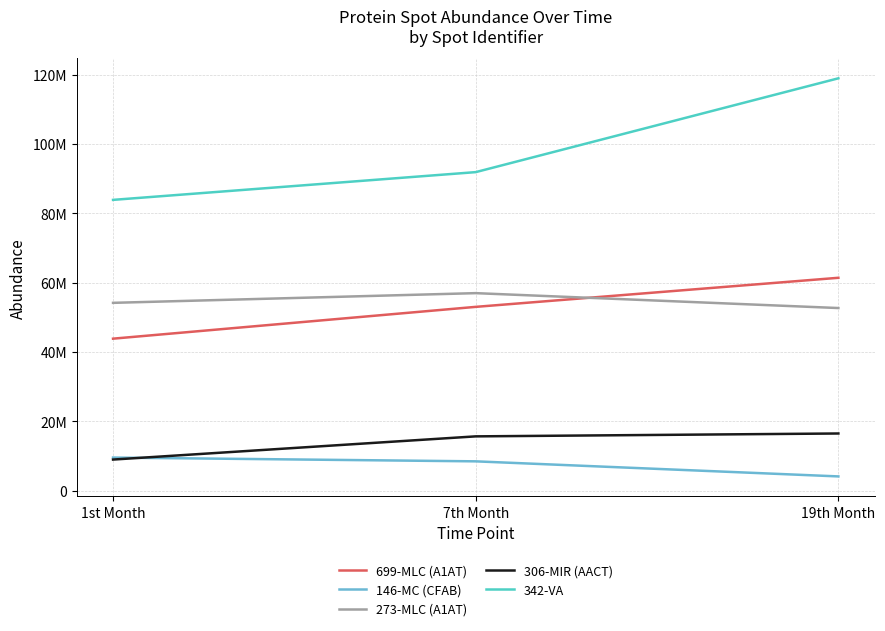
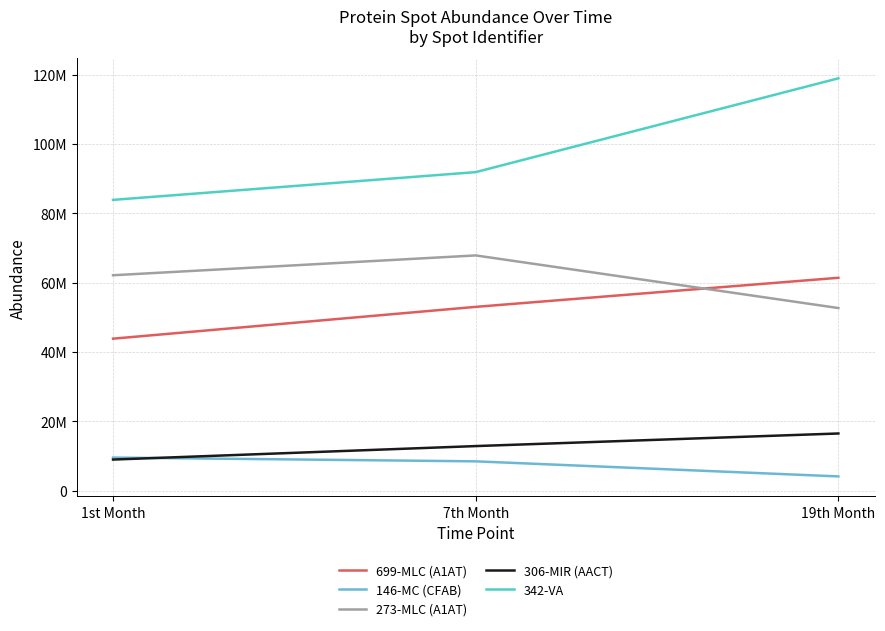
  {
    "699-MLC (A1AT)": {
      "1st Month": 44000000,
      "7th Month": 53000000,
      "19th Month": 61000000
    },
    "273-MLC (A1AT)": {
-     "1st Month": 54000000,
-     "7th Month": 57000000,
+     "1st Month": 62000000,
+     "7th Month": 68000000,
      "19th Month": 53000000
    },
    "306-MIR (AACT)": {
-     "7th Month": 16000000,
+     "7th Month": 13000000,
      "19th Month": 16000000
    }
  }
